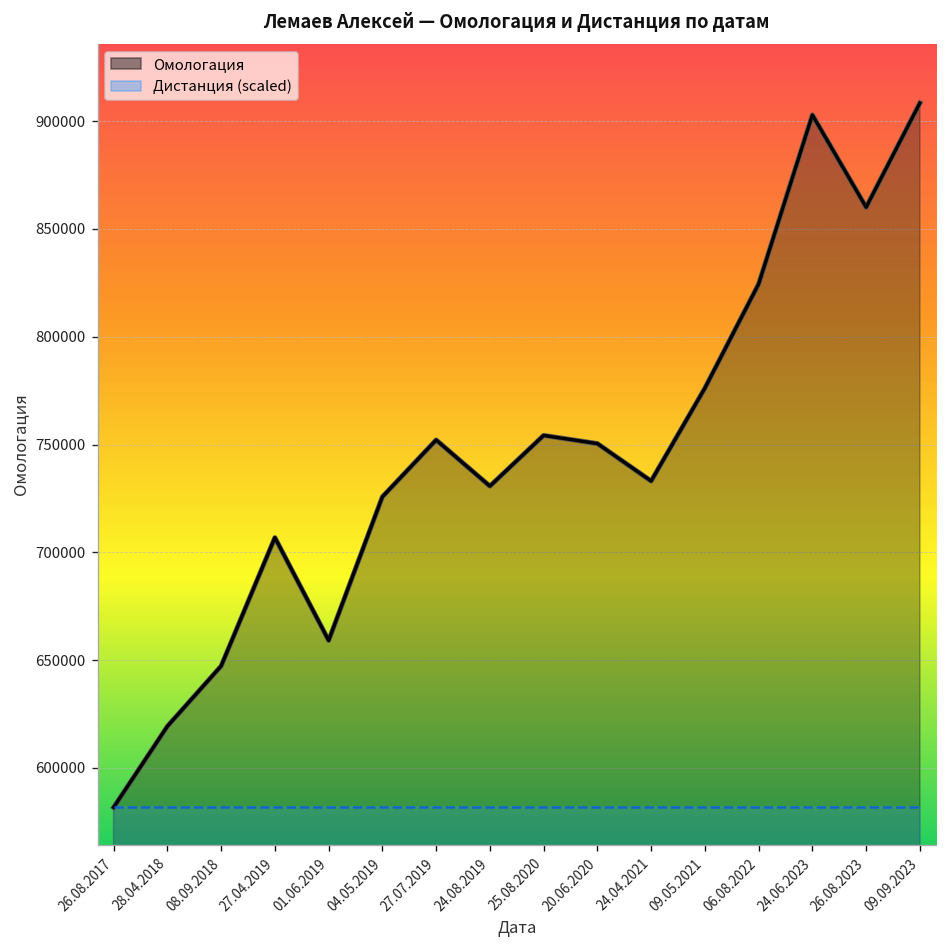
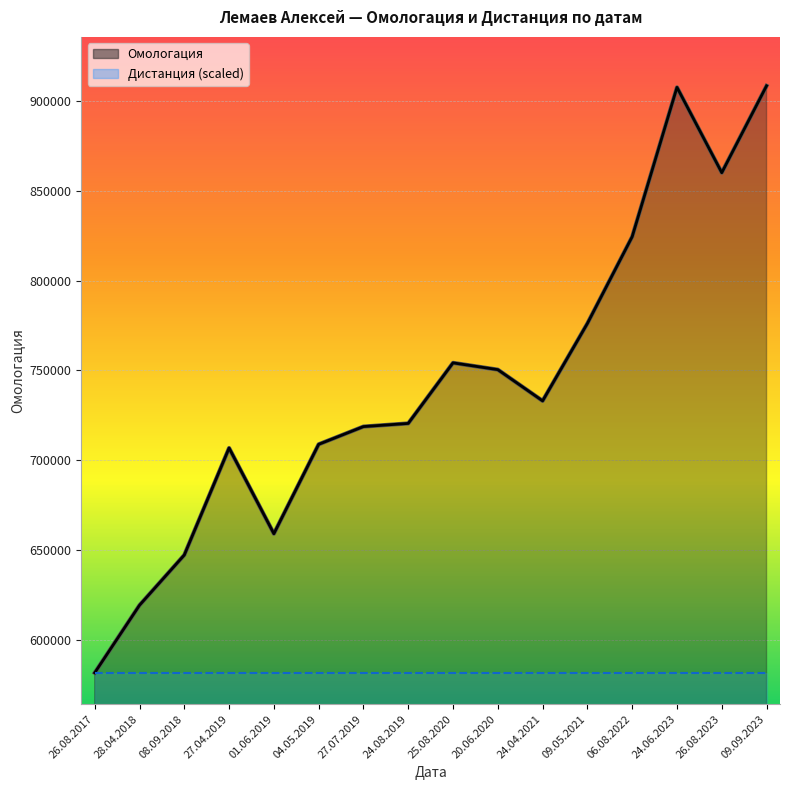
  {
    "Омологация": {
      "28.04.2018": 619000,
      "08.09.2018": 647000,
      "27.04.2019": 707000,
      "01.06.2019": 659000,
-     "04.05.2019": 726000,
-     "27.07.2019": 752000,
-     "24.08.2019": 731000,
+     "04.05.2019": 709000,
+     "27.07.2019": 719000,
+     "24.08.2019": 720000,
      "25.08.2020": 754000,
      "20.06.2020": 750000,
      "24.04.2021": 733000,
      "09.05.2021": 776000,
      "06.08.2022": 824000,
-     "24.06.2023": 903000,
+     "24.06.2023": 908000,
      "26.08.2023": 860000,
      "09.09.2023": 908000
    },
    "Дистанция (scaled)": {
      "28.04.2018": 582000,
      "08.09.2018": 582000,
      "27.04.2019": 582000,
      "01.06.2019": 582000,
      "04.05.2019": 582000,
      "27.07.2019": 582000,
      "24.08.2019": 582000,
      "25.08.2020": 582000,
      "20.06.2020": 582000,
      "24.04.2021": 582000,
      "09.05.2021": 582000,
      "06.08.2022": 582000,
      "24.06.2023": 582000,
      "26.08.2023": 582000,
      "09.09.2023": 582000
    }
  }
